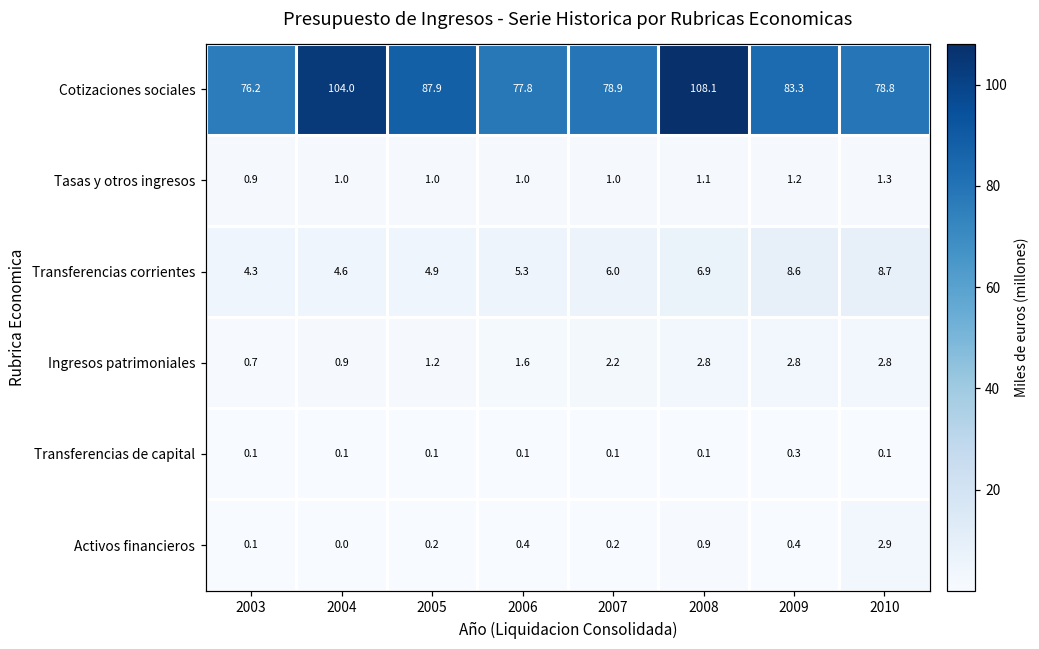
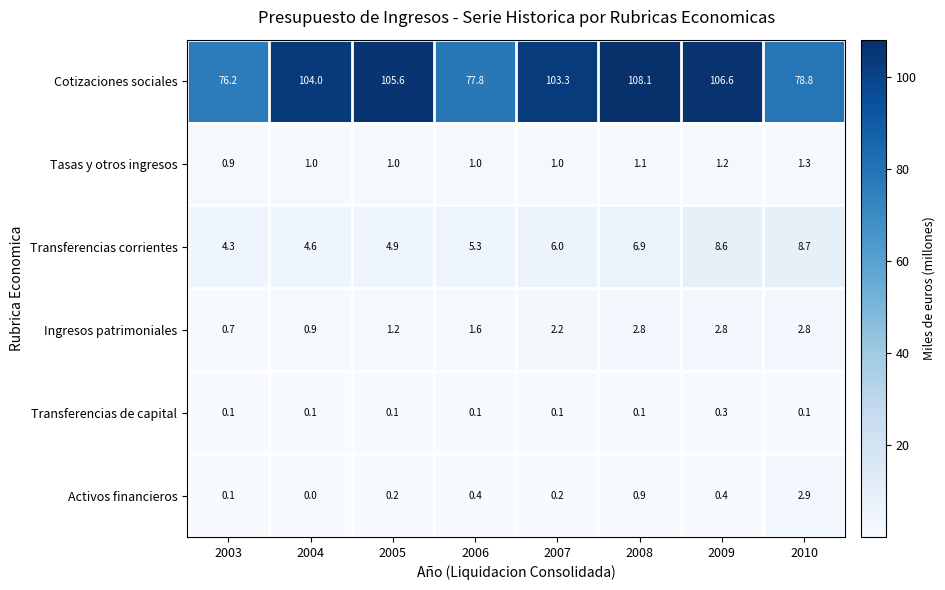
  {
    "Cotizaciones sociales": {
      "2003": 76.2,
      "2004": 104.0,
-     "2005": 87.9,
+     "2005": 105.6,
      "2006": 77.8,
-     "2007": 78.9,
+     "2007": 103.3,
      "2008": 108.1,
-     "2009": 83.3,
+     "2009": 106.6,
      "2010": 78.8
    },
    "Tasas y otros ingresos": {
      "2003": 0.9,
      "2004": 1.0,
      "2005": 1.0,
      "2006": 1.0,
      "2007": 1.0,
      "2008": 1.1,
      "2009": 1.2,
      "2010": 1.3
    },
    "Transferencias corrientes": {
      "2003": 4.3,
      "2004": 4.6,
      "2005": 4.9,
      "2006": 5.3,
      "2007": 6.0,
      "2008": 6.9,
      "2009": 8.6,
      "2010": 8.7
    },
    "Ingresos patrimoniales": {
      "2003": 0.7,
      "2004": 0.9,
      "2005": 1.2,
      "2006": 1.6,
      "2007": 2.2,
      "2008": 2.8,
      "2009": 2.8,
      "2010": 2.8
    },
    "Transferencias de capital": {
      "2003": 0.1,
      "2004": 0.1,
      "2005": 0.1,
      "2006": 0.1,
      "2007": 0.1,
      "2008": 0.1,
      "2009": 0.3,
      "2010": 0.1
    },
    "Activos financieros": {
      "2003": 0.1,
      "2004": 0.0,
      "2005": 0.2,
      "2006": 0.4,
      "2007": 0.2,
      "2008": 0.9,
      "2009": 0.4,
      "2010": 2.9
    }
  }
